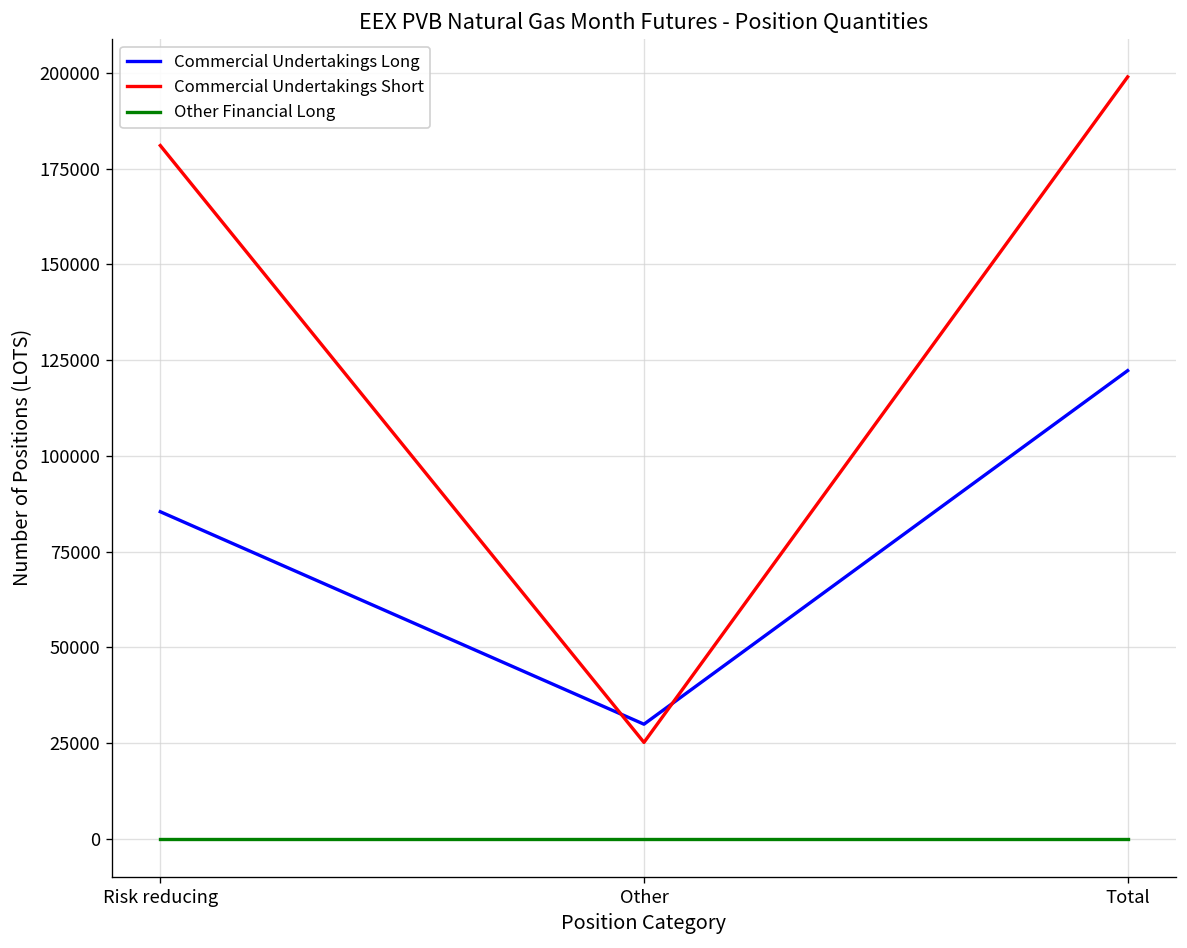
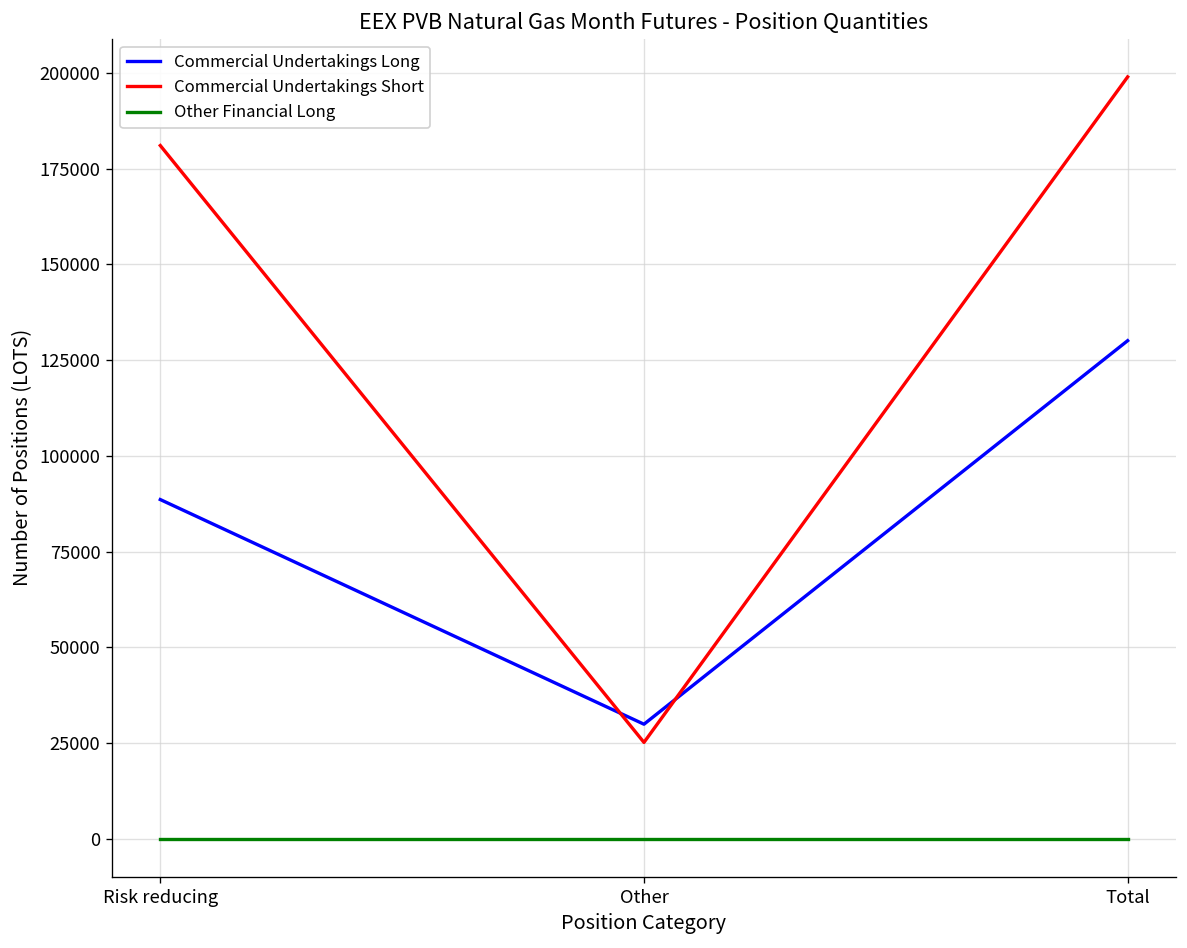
  {
    "Commercial Undertakings Long": {
-     "Risk reducing": 85000,
+     "Risk reducing": 89000,
      "Other": 30000,
-     "Total": 122000
+     "Total": 130000
    },
    "Commercial Undertakings Short": {
      "Risk reducing": 181000,
      "Other": 25000,
      "Total": 199000
    },
    "Other Financial Long": {
      "Risk reducing": 0,
      "Other": 0,
      "Total": 0
    }
  }
